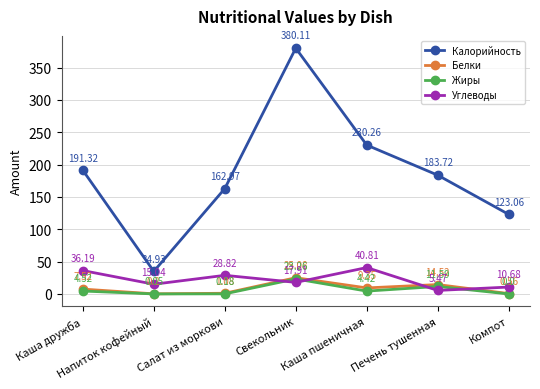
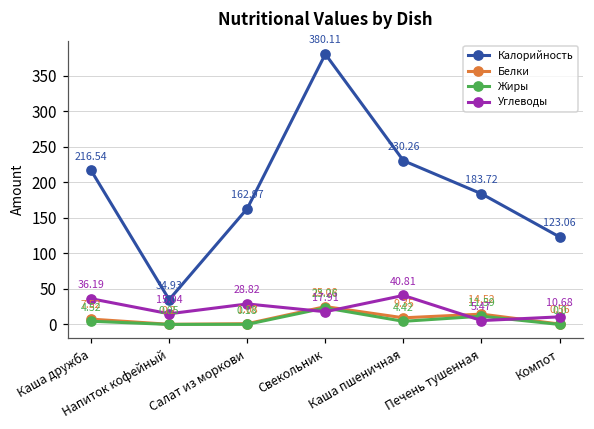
  {
    "Калорийность": {
-     "Каша дружба": 191.32,
+     "Каша дружба": 216.54,
      "Напиток кофейный": 34.93,
      "Салат из моркови": 162.97,
      "Свекольник": 380.11,
      "Каша пшеничная": 230.26,
      "Печень тушенная": 183.72,
      "Компот": 123.06
    },
    "Углеводы": {
      "Каша дружба": 36.19,
      "Салат из моркови": 28.82,
      "Каша пшеничная": 40.81
    }
  }
